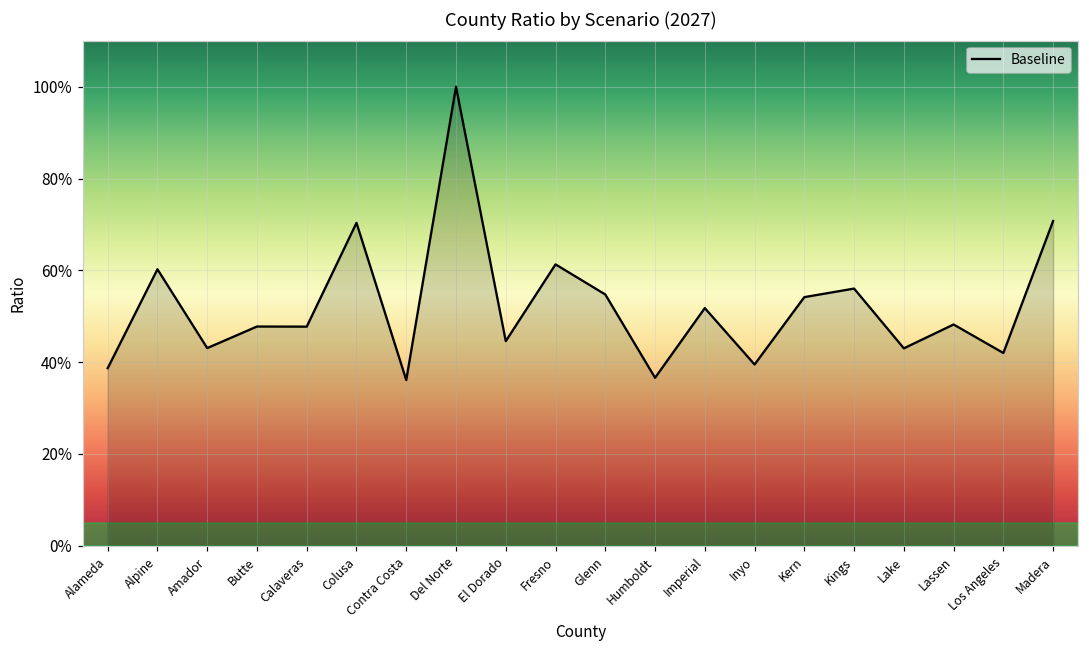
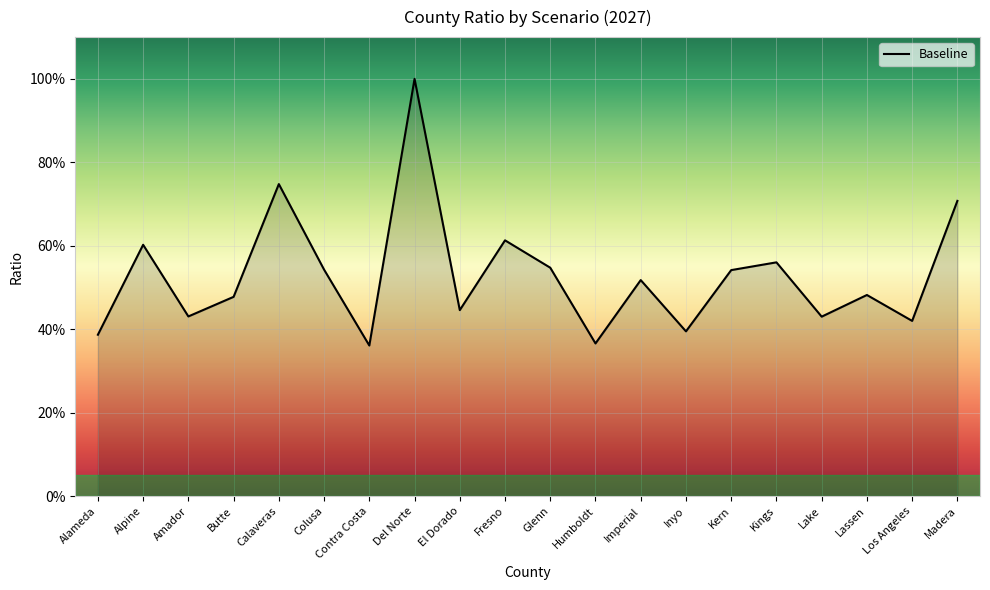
  {
    "Alameda": "39%",
    "Alpine": "60%",
    "Amador": "43%",
    "Butte": "48%",
-   "Calaveras": "48%",
-   "Colusa": "70%",
+   "Calaveras": "75%",
+   "Colusa": "54%",
    "Contra Costa": "36%",
    "Del Norte": "100%",
    "El Dorado": "45%",
    "Fresno": "61%",
    "Glenn": "55%",
    "Humboldt": "37%",
    "Imperial": "52%",
    "Inyo": "39%",
    "Kern": "54%",
    "Kings": "56%",
    "Lake": "43%",
    "Lassen": "48%",
    "Los Angeles": "42%",
    "Madera": "71%"
  }
